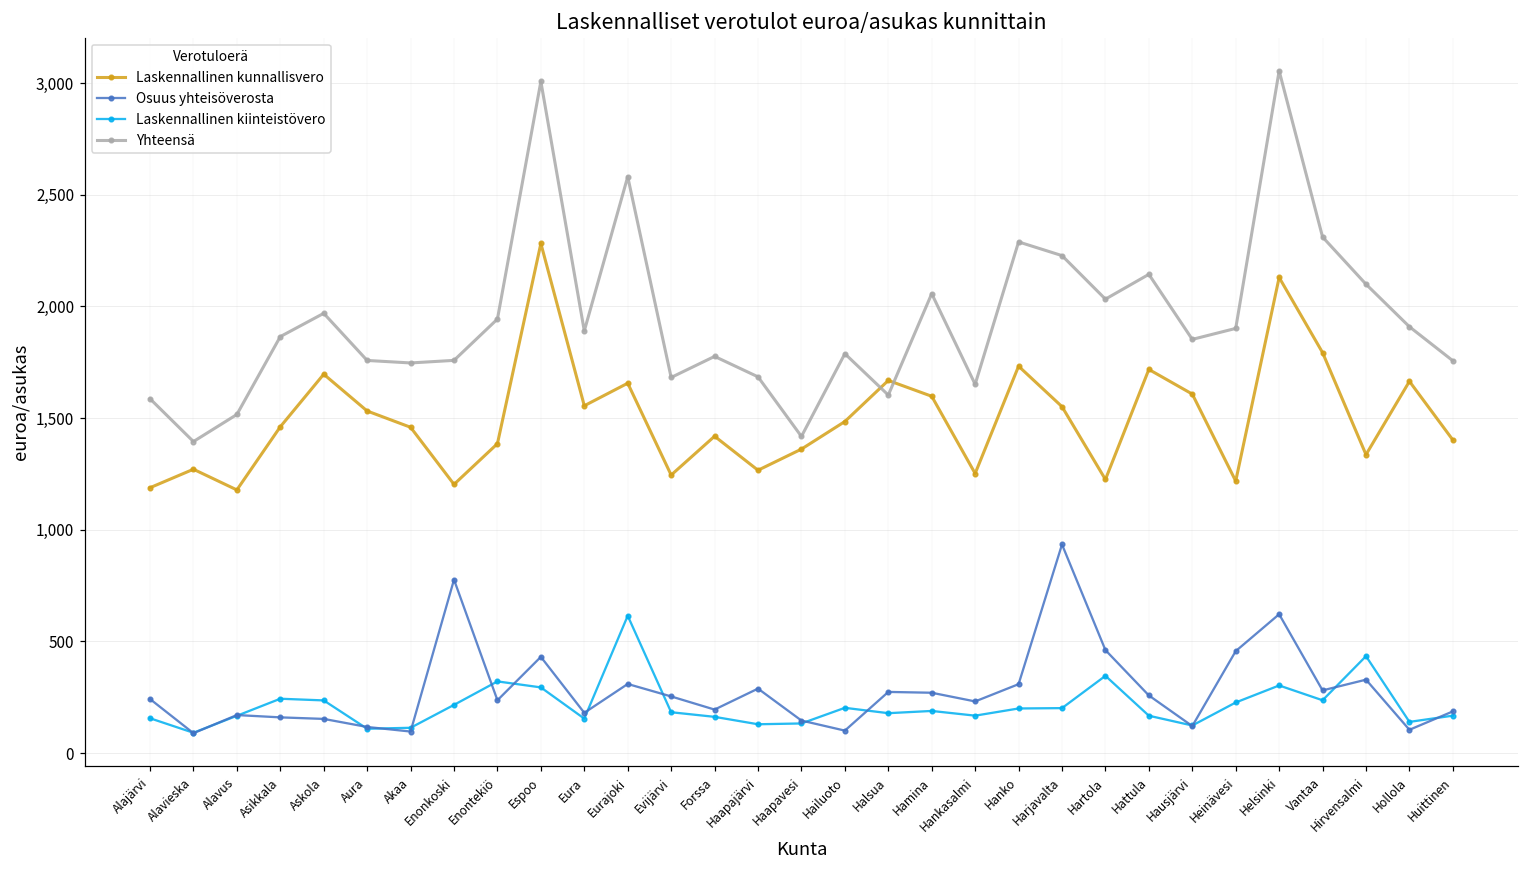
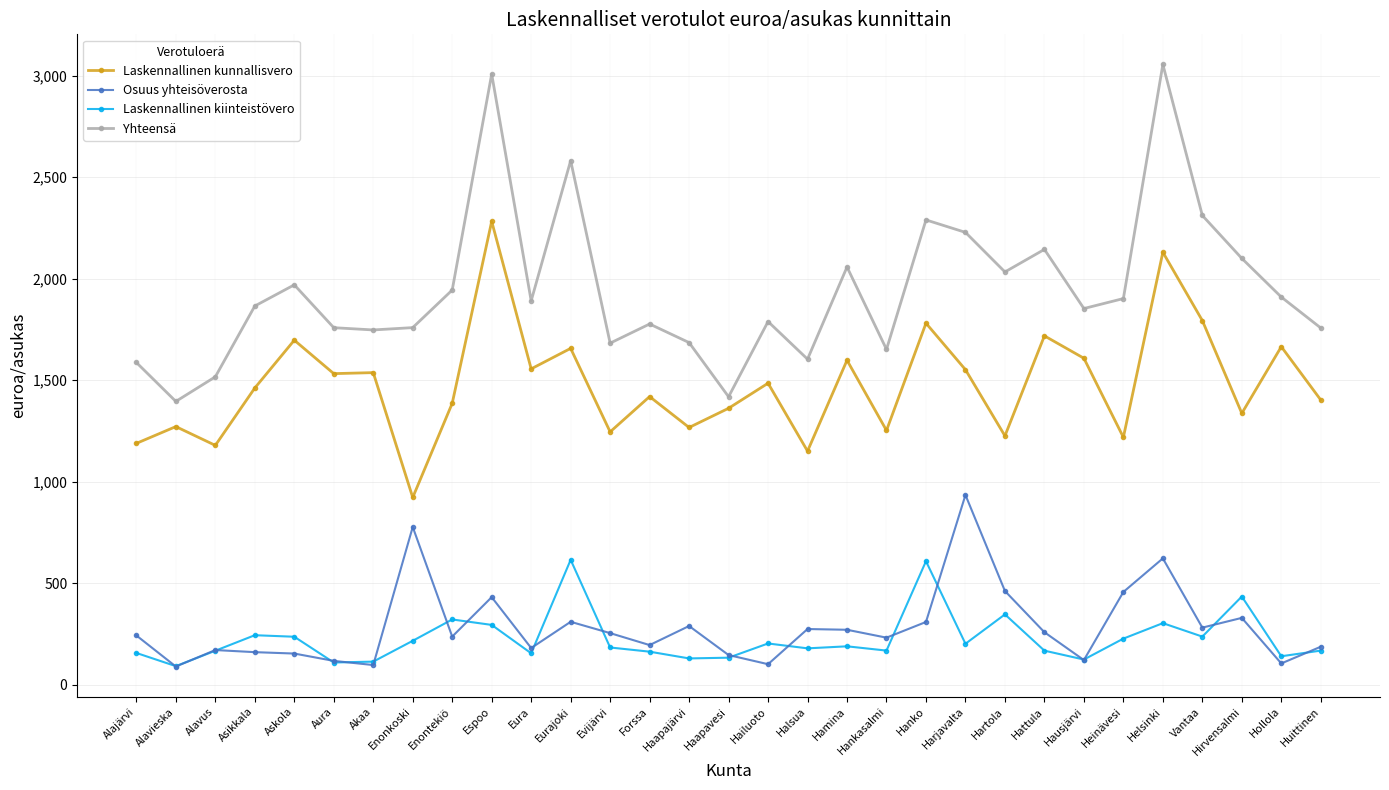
  {
    "Laskennallinen kunnallisvero": {
      "Alajärvi": "1,190",
      "Alavieska": "1,270",
      "Alavus": "1,180",
      "Asikkala": "1,460",
      "Askola": "1,700",
      "Aura": "1,530",
-     "Akaa": "1,460",
-     "Enonkoski": "1,200",
+     "Akaa": "1,540",
+     "Enonkoski": "920",
      "Enontekiö": "1,390",
      "Espoo": "2,280",
      "Eura": "1,560",
      "Eurajoki": "1,660",
      "Evijärvi": "1,240",
      "Forssa": "1,420",
      "Haapajärvi": "1,270",
      "Haapavesi": "1,360",
      "Hailuoto": "1,480",
-     "Halsua": "1,670",
+     "Halsua": "1,150",
      "Hamina": "1,600",
      "Hankasalmi": "1,250",
-     "Hanko": "1,730",
+     "Hanko": "1,780",
      "Harjavalta": "1,550",
      "Hartola": "1,230",
      "Hattula": "1,720",
      "Hausjärvi": "1,610",
      "Heinävesi": "1,220",
      "Helsinki": "2,130",
      "Vantaa": "1,790",
      "Hirvensalmi": "1,340",
      "Hollola": "1,660",
      "Huittinen": "1,400"
    },
    "Osuus yhteisöverosta": {
      "Alajärvi": "240",
      "Asikkala": "160",
      "Askola": "150",
      "Akaa": "100",
      "Enonkoski": "780",
      "Enontekiö": "240",
      "Espoo": "430",
      "Eura": "180",
      "Eurajoki": "310",
      "Evijärvi": "250",
      "Forssa": "200",
      "Haapajärvi": "290",
      "Haapavesi": "150",
      "Hailuoto": "100",
      "Halsua": "270",
      "Hamina": "270",
      "Hankasalmi": "230",
      "Hanko": "310",
      "Harjavalta": "930",
      "Hartola": "460",
      "Hattula": "260",
      "Heinävesi": "460",
      "Helsinki": "620",
      "Vantaa": "280",
      "Hirvensalmi": "330",
      "Hollola": "100",
      "Huittinen": "190"
    },
    "Laskennallinen kiinteistövero": {
      "Alajärvi": "160",
      "Asikkala": "240",
      "Askola": "240",
      "Akaa": "110",
      "Enonkoski": "220",
      "Enontekiö": "320",
      "Espoo": "290",
      "Eura": "150",
      "Eurajoki": "610",
      "Evijärvi": "180",
      "Forssa": "160",
      "Haapajärvi": "130",
      "Haapavesi": "130",
      "Hailuoto": "200",
      "Halsua": "180",
      "Hamina": "190",
      "Hankasalmi": "170",
-     "Hanko": "200",
+     "Hanko": "610",
      "Harjavalta": "200",
      "Hartola": "350",
      "Hattula": "170",
      "Heinävesi": "230",
      "Helsinki": "300",
      "Vantaa": "240",
      "Hirvensalmi": "430",
      "Hollola": "140",
      "Huittinen": "170"
    },
    "Yhteensä": {
      "Alajärvi": "1,590",
      "Alavieska": "1,390",
      "Alavus": "1,520",
      "Asikkala": "1,860",
      "Askola": "1,970",
      "Aura": "1,760",
      "Akaa": "1,750",
      "Enonkoski": "1,760",
      "Enontekiö": "1,940",
      "Espoo": "3,010",
      "Eura": "1,890",
      "Eurajoki": "2,580",
      "Evijärvi": "1,680",
      "Forssa": "1,780",
      "Haapajärvi": "1,680",
      "Haapavesi": "1,420",
      "Hailuoto": "1,790",
      "Halsua": "1,600",
      "Hamina": "2,060",
      "Hankasalmi": "1,650",
      "Hanko": "2,290",
      "Harjavalta": "2,230",
      "Hartola": "2,030",
      "Hattula": "2,140",
      "Hausjärvi": "1,850",
      "Heinävesi": "1,900",
      "Helsinki": "3,050",
      "Vantaa": "2,310",
      "Hirvensalmi": "2,100",
      "Hollola": "1,910",
      "Huittinen": "1,760"
    }
  }
